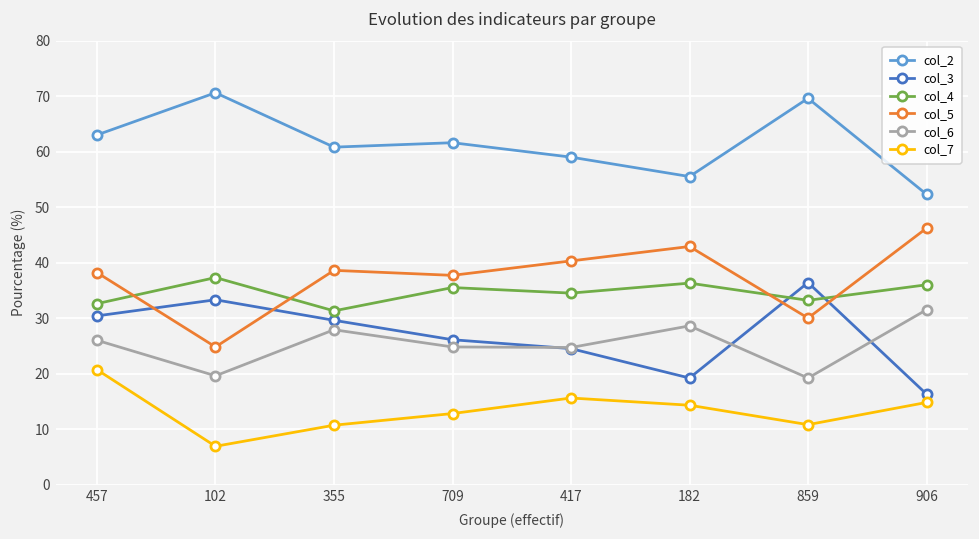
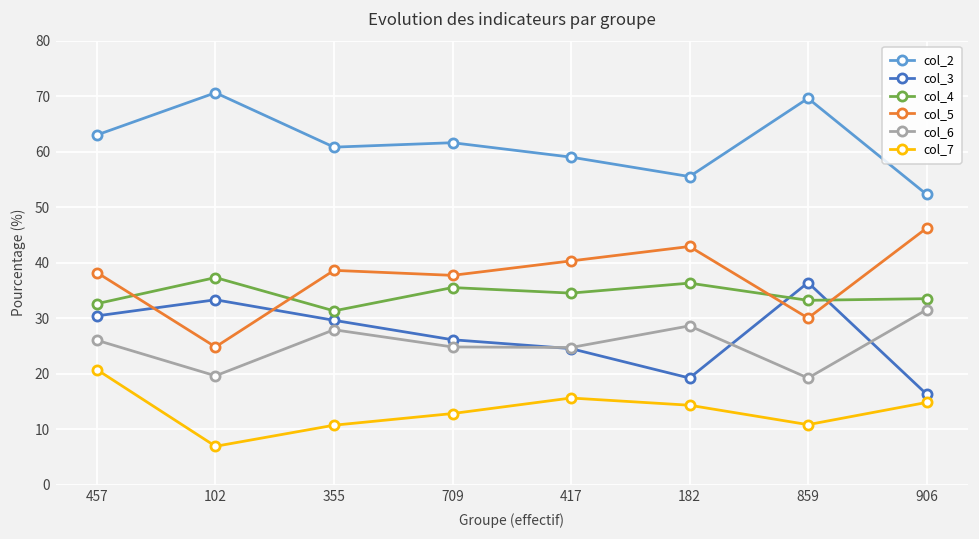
  {
    "col_4": {
      "457": 33,
      "102": 37,
      "355": 31,
      "709": 36,
      "417": 35,
      "182": 36,
      "859": 33,
-     "906": 36
+     "906": 34
    },
    "col_5": {
      "457": 38,
      "102": 25,
      "355": 39,
      "709": 38,
      "417": 40,
      "182": 43,
      "859": 30,
      "906": 46
    },
    "col_6": {
      "457": 26,
      "102": 20,
      "355": 28,
      "709": 25,
      "182": 29,
      "859": 19,
      "906": 32
    },
    "col_7": {
      "457": 21,
      "102": 7,
      "355": 11,
      "709": 13,
      "417": 16,
      "182": 14,
      "859": 11,
      "906": 15
    }
  }
